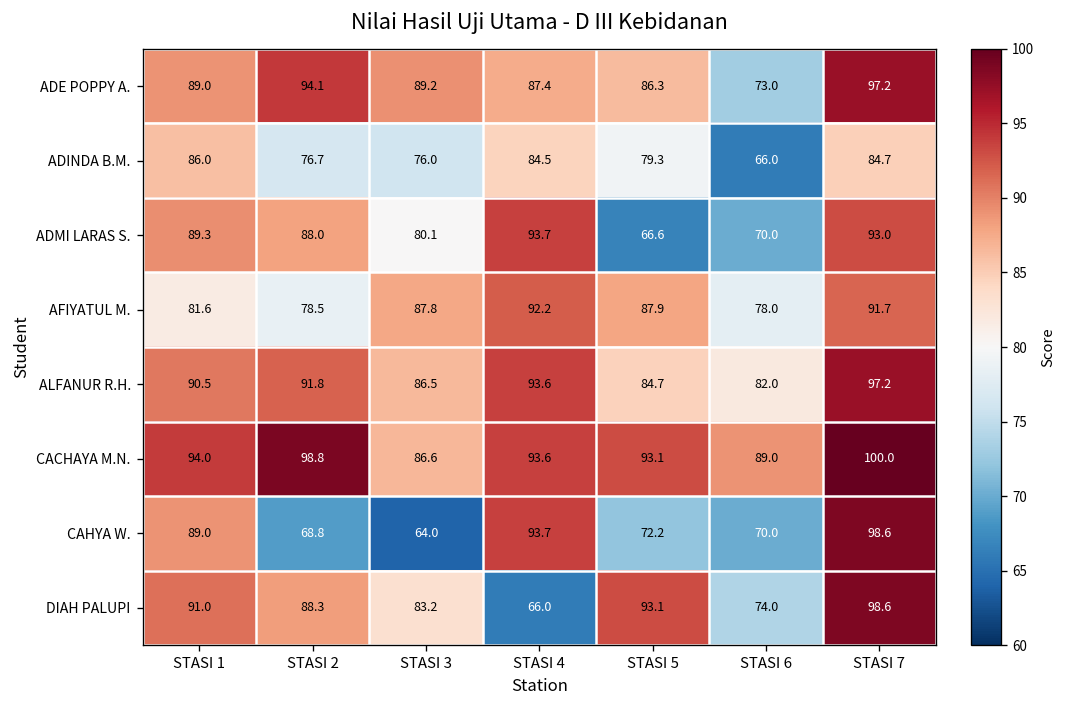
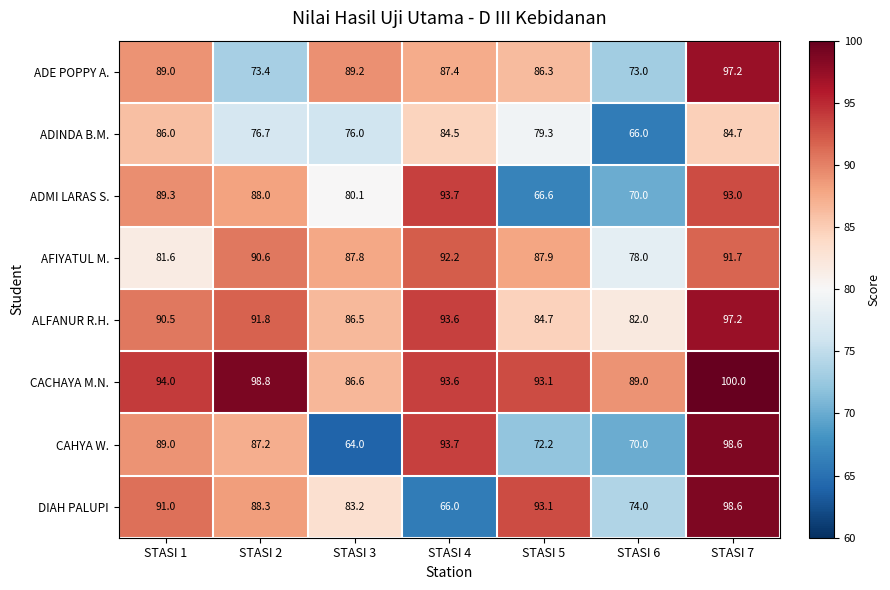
  {
    "ADE POPPY A.": {
      "STASI 1": 89.0,
-     "STASI 2": 94.1,
+     "STASI 2": 73.4,
      "STASI 3": 89.2,
      "STASI 4": 87.4,
      "STASI 5": 86.3,
      "STASI 6": 73.0,
      "STASI 7": 97.2
    },
    "ADINDA B.M.": {
      "STASI 1": 86.0,
      "STASI 2": 76.7,
      "STASI 3": 76.0,
      "STASI 4": 84.5,
      "STASI 5": 79.3,
      "STASI 6": 66.0,
      "STASI 7": 84.7
    },
    "ADMI LARAS S.": {
      "STASI 1": 89.3,
      "STASI 2": 88.0,
      "STASI 3": 80.1,
      "STASI 4": 93.7,
      "STASI 5": 66.6,
      "STASI 6": 70.0,
      "STASI 7": 93.0
    },
    "AFIYATUL M.": {
      "STASI 1": 81.6,
-     "STASI 2": 78.5,
+     "STASI 2": 90.6,
      "STASI 3": 87.8,
      "STASI 4": 92.2,
      "STASI 5": 87.9,
      "STASI 6": 78.0,
      "STASI 7": 91.7
    },
    "ALFANUR R.H.": {
      "STASI 1": 90.5,
      "STASI 2": 91.8,
      "STASI 3": 86.5,
      "STASI 4": 93.6,
      "STASI 5": 84.7,
      "STASI 6": 82.0,
      "STASI 7": 97.2
    },
    "CACHAYA M.N.": {
      "STASI 1": 94.0,
      "STASI 2": 98.8,
      "STASI 3": 86.6,
      "STASI 4": 93.6,
      "STASI 5": 93.1,
      "STASI 6": 89.0,
      "STASI 7": 100.0
    },
    "CAHYA W.": {
      "STASI 1": 89.0,
-     "STASI 2": 68.8,
+     "STASI 2": 87.2,
      "STASI 3": 64.0,
      "STASI 4": 93.7,
      "STASI 5": 72.2,
      "STASI 6": 70.0,
      "STASI 7": 98.6
    },
    "DIAH PALUPI": {
      "STASI 1": 91.0,
      "STASI 2": 88.3,
      "STASI 3": 83.2,
      "STASI 4": 66.0,
      "STASI 5": 93.1,
      "STASI 6": 74.0,
      "STASI 7": 98.6
    }
  }
